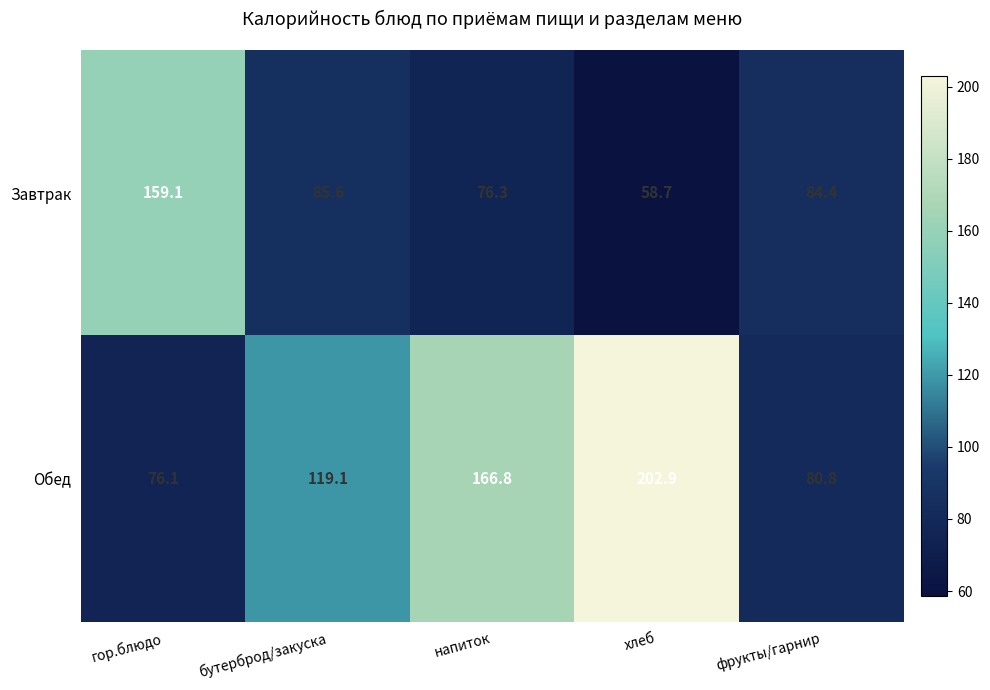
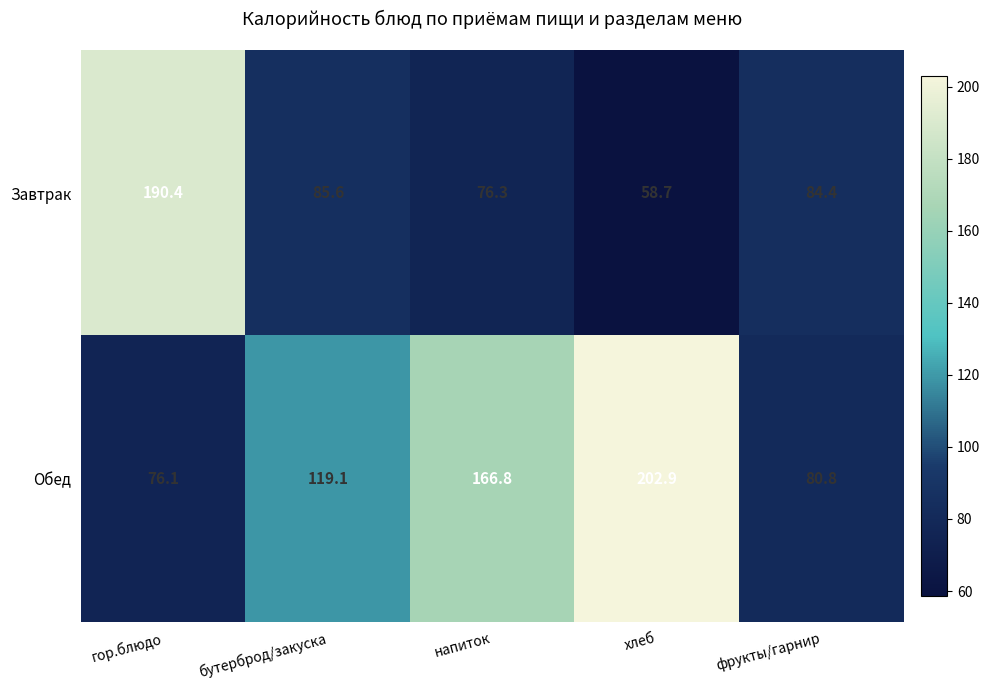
  {
    "Завтрак": {
-     "гор.блюдо": 159.1
+     "гор.блюдо": 190.4
    },
    "Обед": {
      "бутерброд/закуска": 119.1,
      "напиток": 166.8
    }
  }
